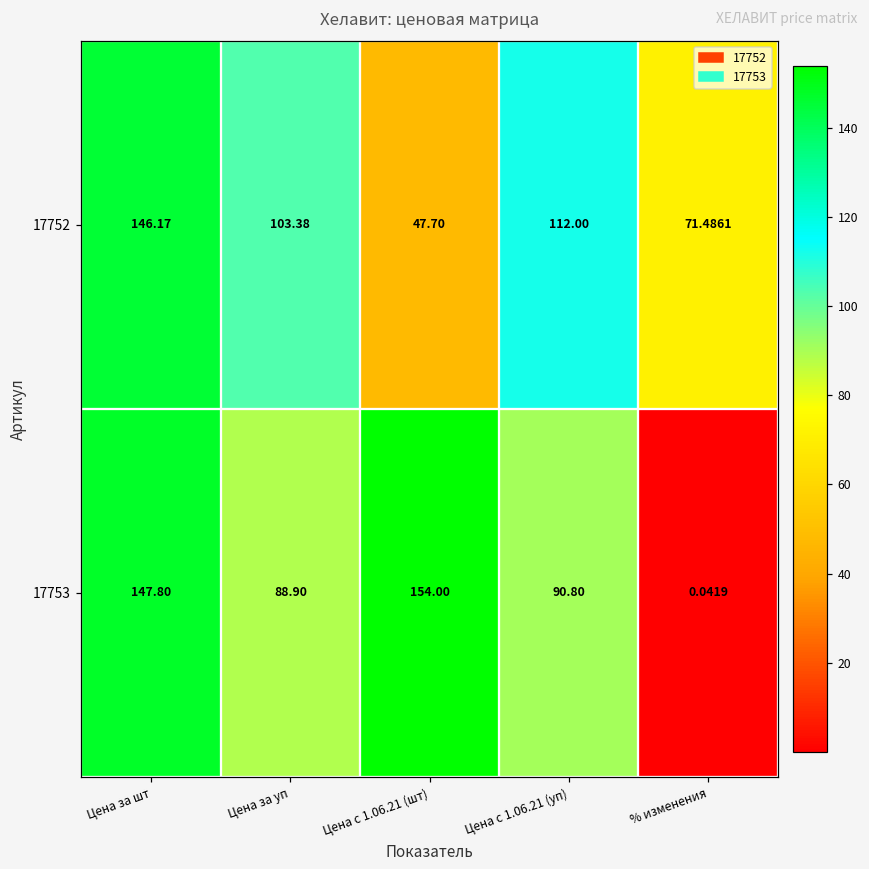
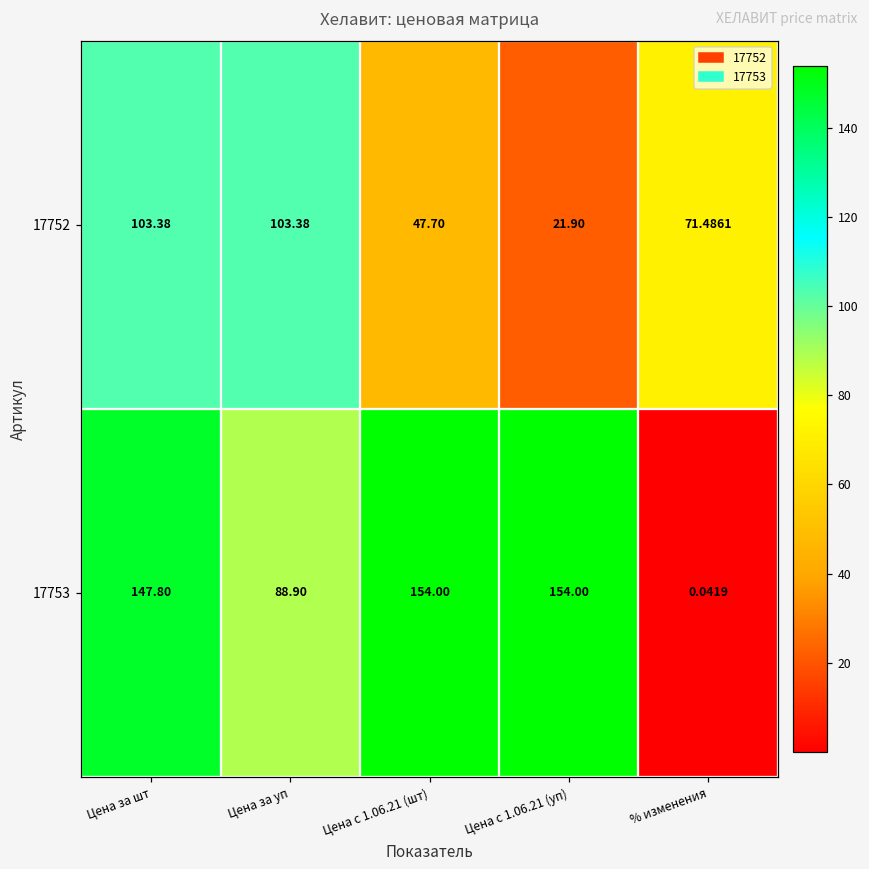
  {
    "17752": {
-     "Цена за шт": 146.17,
+     "Цена за шт": 103.38,
      "Цена за уп": 103.38,
      "Цена с 1.06.21 (шт)": 47.70,
-     "Цена с 1.06.21 (уп)": 112.00,
+     "Цена с 1.06.21 (уп)": 21.90,
      "% изменения": 71.4861
    },
    "17753": {
      "Цена за шт": 147.80,
      "Цена за уп": 88.90,
      "Цена с 1.06.21 (шт)": 154.00,
-     "Цена с 1.06.21 (уп)": 90.80,
+     "Цена с 1.06.21 (уп)": 154.00,
      "% изменения": 0.0419
    }
  }
